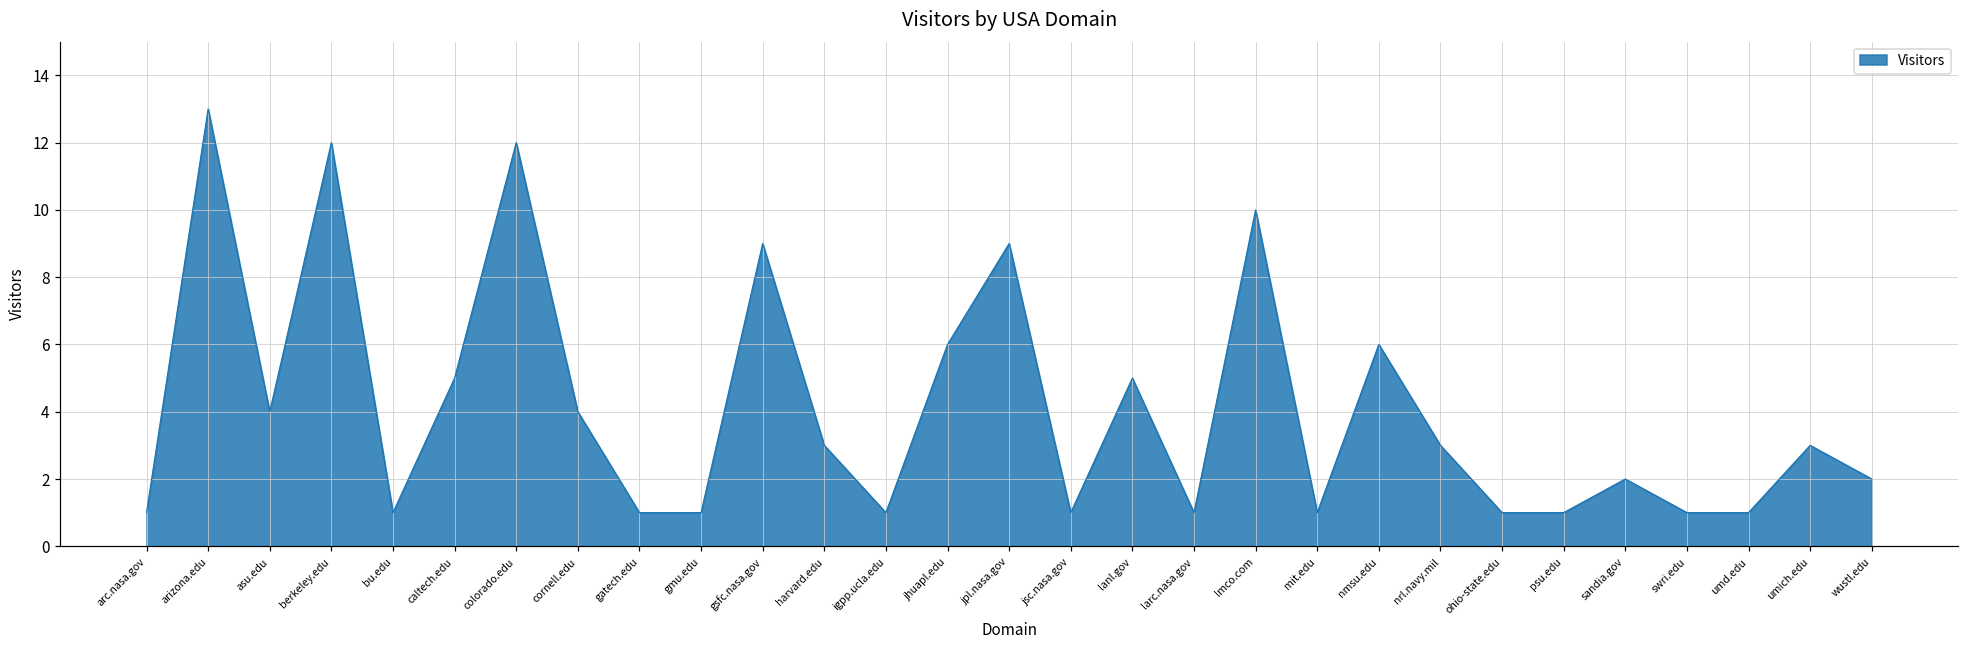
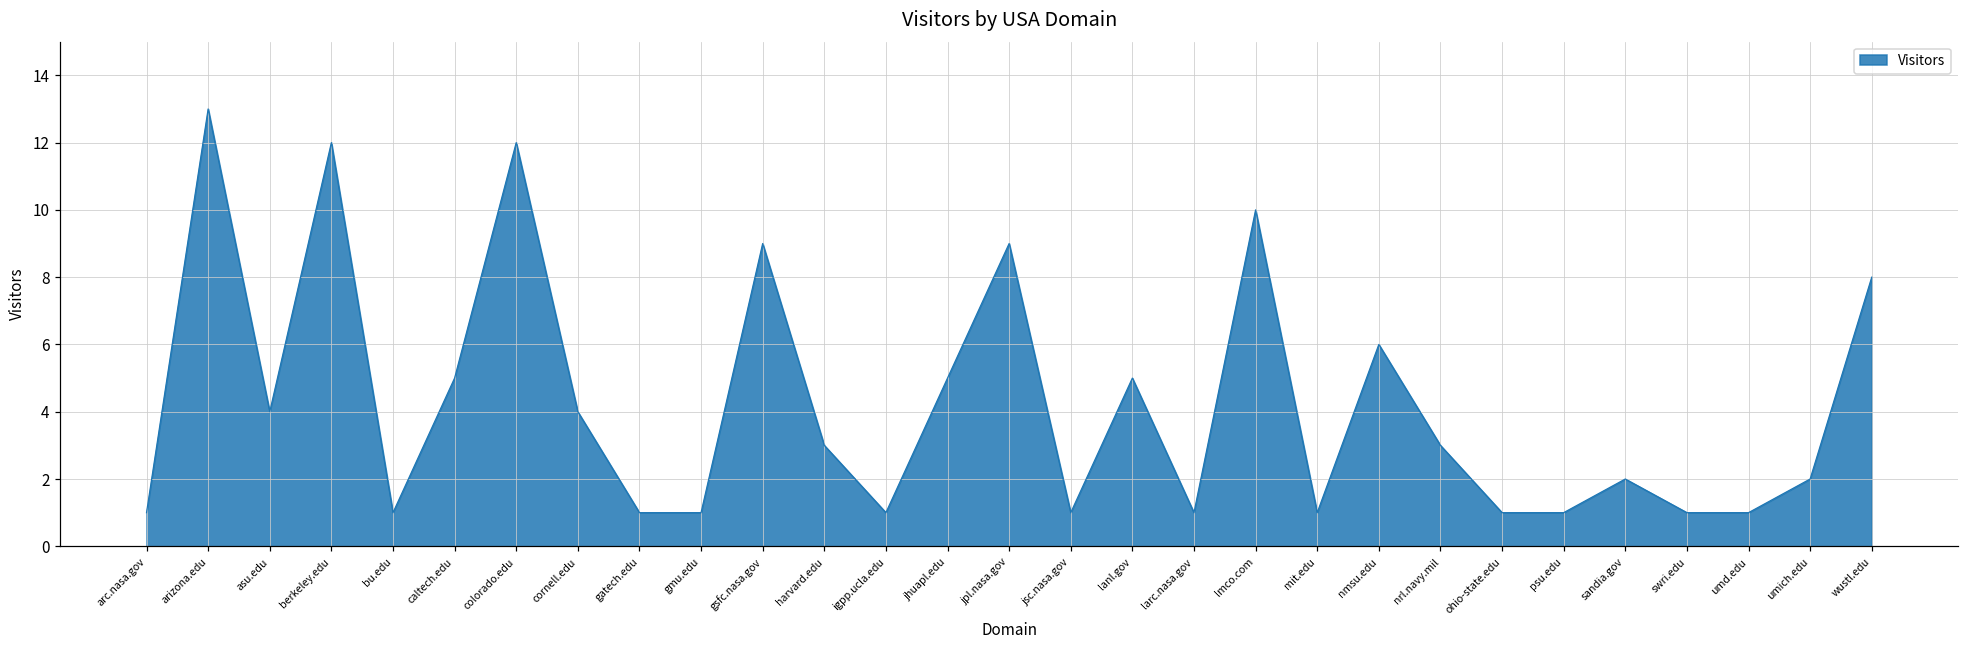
  {
    "arc.nasa.gov": 1,
    "arizona.edu": 13,
    "asu.edu": 4,
    "berkeley.edu": 12,
    "bu.edu": 1,
    "caltech.edu": 5,
    "colorado.edu": 12,
    "cornell.edu": 4,
    "gatech.edu": 1,
    "gmu.edu": 1,
    "gsfc.nasa.gov": 9,
    "harvard.edu": 3,
    "igpp.ucla.edu": 1,
-   "jhuapl.edu": 6,
+   "jhuapl.edu": 5,
    "jpl.nasa.gov": 9,
    "jsc.nasa.gov": 1,
    "lanl.gov": 5,
    "larc.nasa.gov": 1,
    "lmco.com": 10,
    "mit.edu": 1,
    "nmsu.edu": 6,
    "nrl.navy.mil": 3,
    "ohio-state.edu": 1,
    "psu.edu": 1,
    "sandia.gov": 2,
    "swri.edu": 1,
    "umd.edu": 1,
-   "umich.edu": 3,
-   "wustl.edu": 2
+   "umich.edu": 2,
+   "wustl.edu": 8
  }
